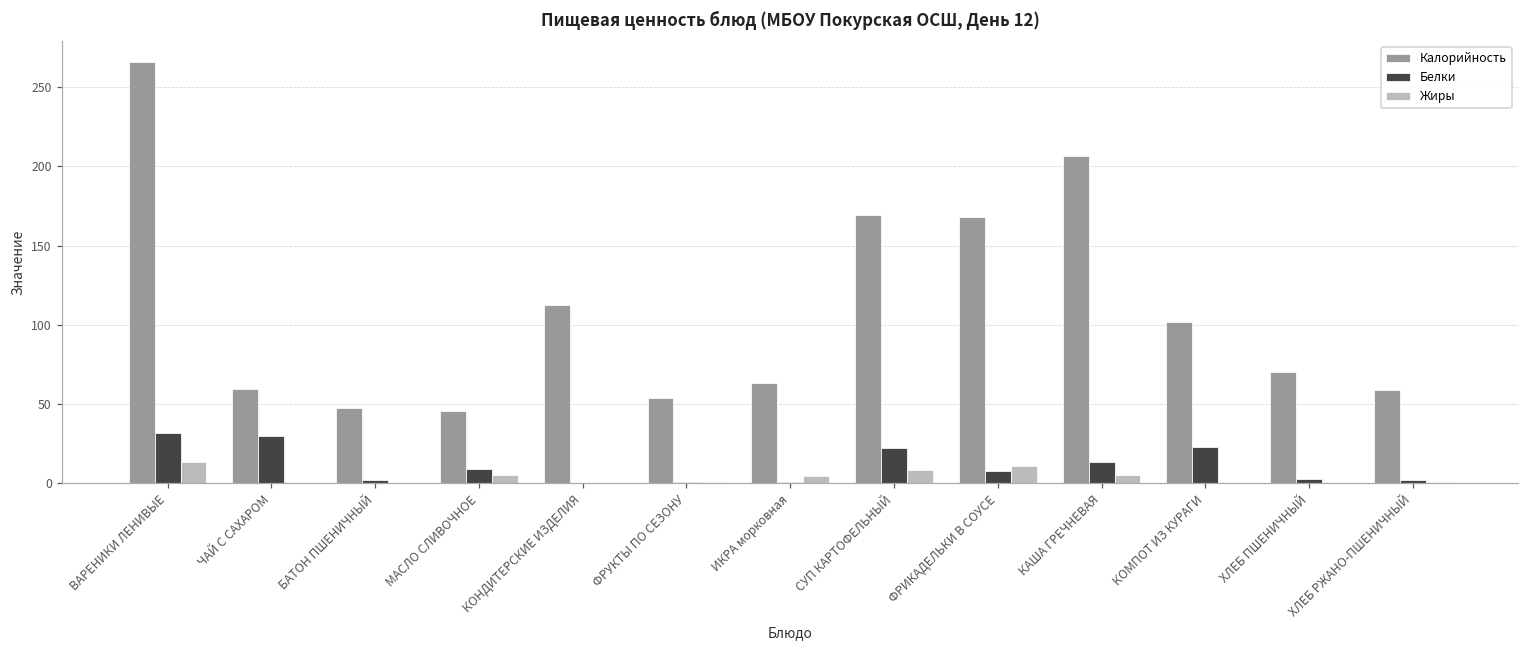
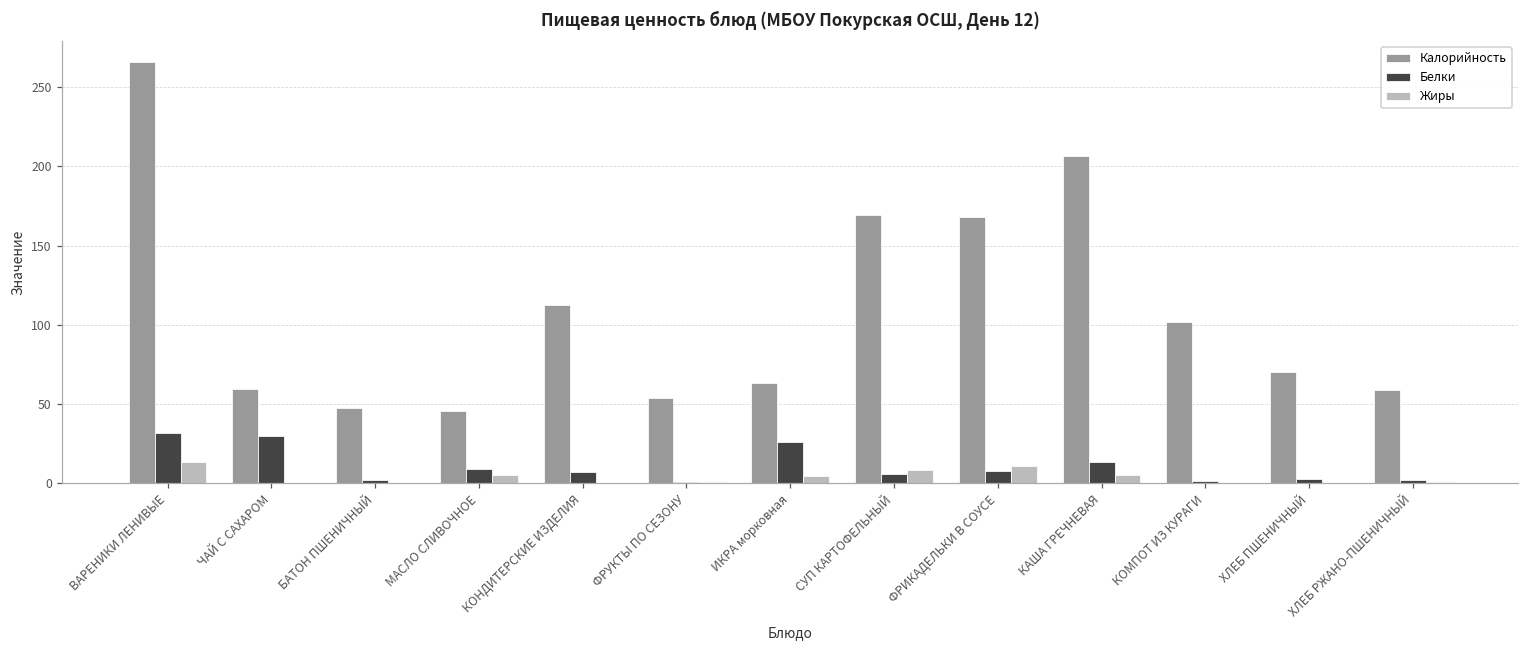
  {
    "Белки": {
      "ВАРЕНИКИ ЛЕНИВЫЕ": 32,
      "ЧАЙ С САХАРОМ": 30,
      "МАСЛО СЛИВОЧНОЕ": 9,
-     "КОНДИТЕРСКИЕ ИЗДЕЛИЯ": 0,
-     "ИКРА морковная": 1,
-     "СУП КАРТОФЕЛЬНЫЙ": 22,
+     "КОНДИТЕРСКИЕ ИЗДЕЛИЯ": 7,
+     "ИКРА морковная": 26,
+     "СУП КАРТОФЕЛЬНЫЙ": 6,
      "ФРИКАДЕЛЬКИ В СОУСЕ": 7,
      "КАША ГРЕЧНЕВАЯ": 13,
-     "КОМПОТ ИЗ КУРАГИ": 23,
+     "КОМПОТ ИЗ КУРАГИ": 1,
      "ХЛЕБ ПШЕНИЧНЫЙ": 2,
      "ХЛЕБ РЖАНО-ПШЕНИЧНЫЙ": 2
    }
  }
